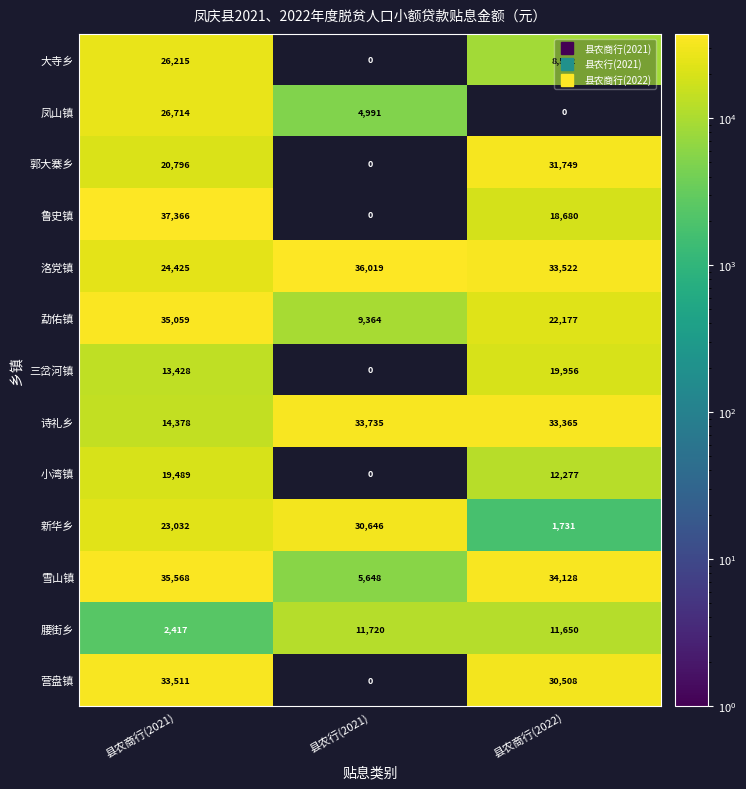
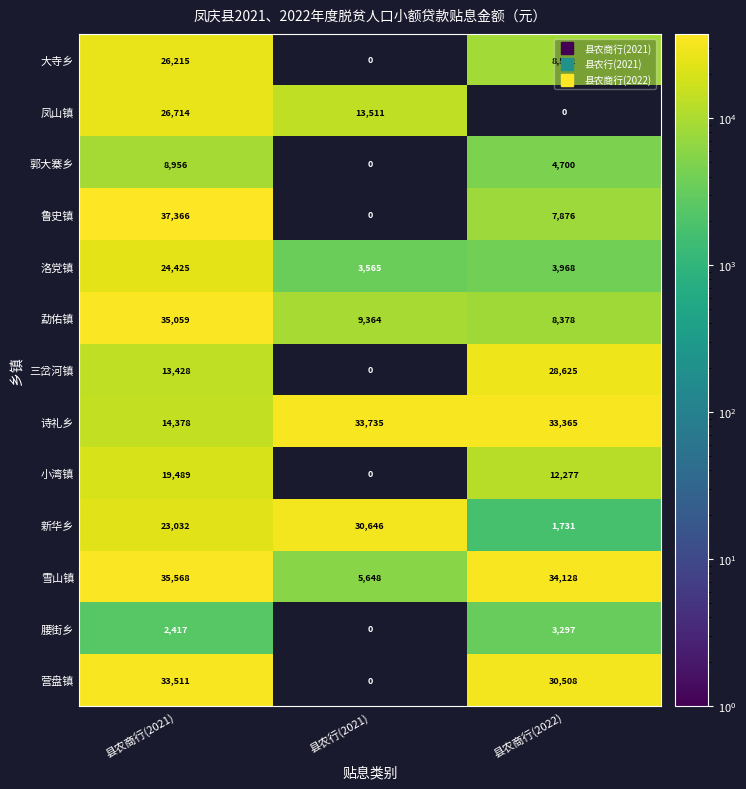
  {
    "大寺乡": {
      "县农商行(2021)": "26,215",
      "县农行(2021)": "0"
    },
    "凤山镇": {
      "县农商行(2021)": "26,714",
-     "县农行(2021)": "4,991",
+     "县农行(2021)": "13,511",
      "县农商行(2022)": "0"
    },
    "郭大寨乡": {
-     "县农商行(2021)": "20,796",
+     "县农商行(2021)": "8,956",
      "县农行(2021)": "0",
-     "县农商行(2022)": "31,749"
+     "县农商行(2022)": "4,700"
    },
    "鲁史镇": {
      "县农商行(2021)": "37,366",
      "县农行(2021)": "0",
-     "县农商行(2022)": "18,680"
+     "县农商行(2022)": "7,876"
    },
    "洛党镇": {
      "县农商行(2021)": "24,425",
-     "县农行(2021)": "36,019",
-     "县农商行(2022)": "33,522"
+     "县农行(2021)": "3,565",
+     "县农商行(2022)": "3,968"
    },
    "勐佑镇": {
      "县农商行(2021)": "35,059",
      "县农行(2021)": "9,364",
-     "县农商行(2022)": "22,177"
+     "县农商行(2022)": "8,378"
    },
    "三岔河镇": {
      "县农商行(2021)": "13,428",
      "县农行(2021)": "0",
-     "县农商行(2022)": "19,956"
+     "县农商行(2022)": "28,625"
    },
    "诗礼乡": {
      "县农商行(2021)": "14,378",
      "县农行(2021)": "33,735",
      "县农商行(2022)": "33,365"
    },
    "小湾镇": {
      "县农商行(2021)": "19,489",
      "县农行(2021)": "0",
      "县农商行(2022)": "12,277"
    },
    "新华乡": {
      "县农商行(2021)": "23,032",
      "县农行(2021)": "30,646",
      "县农商行(2022)": "1,731"
    },
    "雪山镇": {
      "县农商行(2021)": "35,568",
      "县农行(2021)": "5,648",
      "县农商行(2022)": "34,128"
    },
    "腰街乡": {
      "县农商行(2021)": "2,417",
-     "县农行(2021)": "11,720",
-     "县农商行(2022)": "11,650"
+     "县农行(2021)": "0",
+     "县农商行(2022)": "3,297"
    },
    "营盘镇": {
      "县农商行(2021)": "33,511",
      "县农行(2021)": "0",
      "县农商行(2022)": "30,508"
    }
  }
